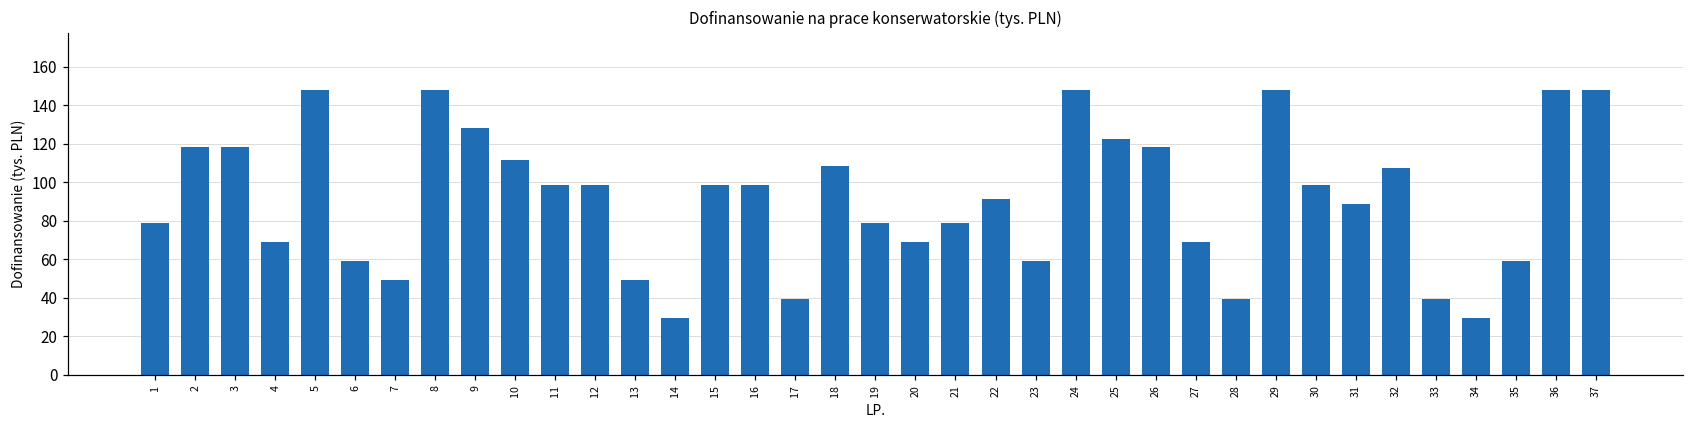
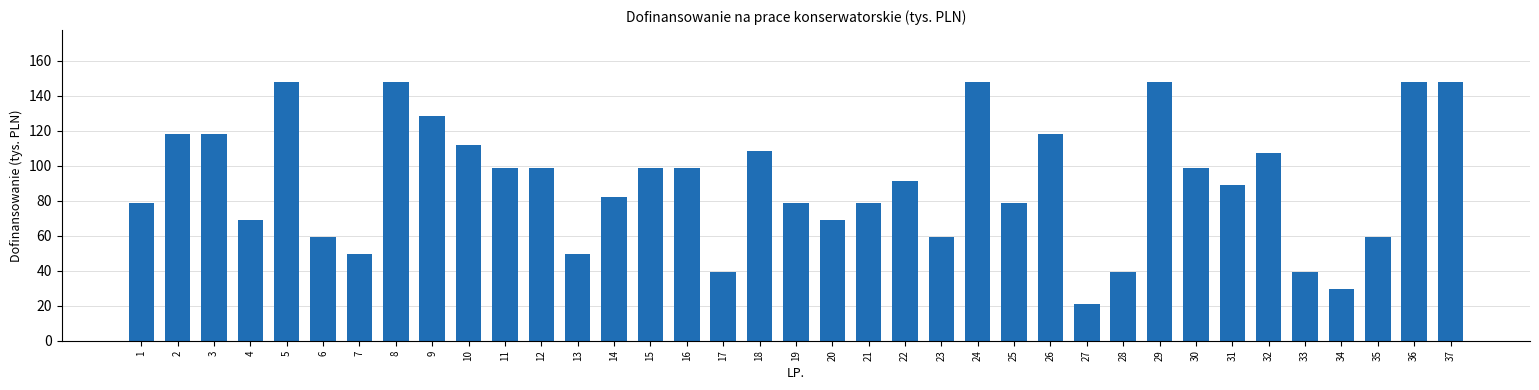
  {
    "1": 79,
    "2": 118,
    "3": 118,
    "4": 69,
    "5": 148,
    "6": 59,
    "7": 49,
    "8": 148,
    "9": 128,
    "10": 112,
    "11": 99,
    "12": 99,
    "13": 49,
-   "14": 30,
+   "14": 82,
    "15": 99,
    "16": 99,
    "17": 39,
    "18": 108,
    "19": 79,
    "20": 69,
    "21": 79,
    "22": 91,
    "23": 59,
    "24": 148,
-   "25": 123,
+   "25": 79,
    "26": 118,
-   "27": 69,
+   "27": 21,
    "28": 39,
    "29": 148,
    "30": 99,
    "31": 89,
    "32": 107,
    "33": 39,
    "34": 30,
    "35": 59,
    "36": 148,
    "37": 148
  }
